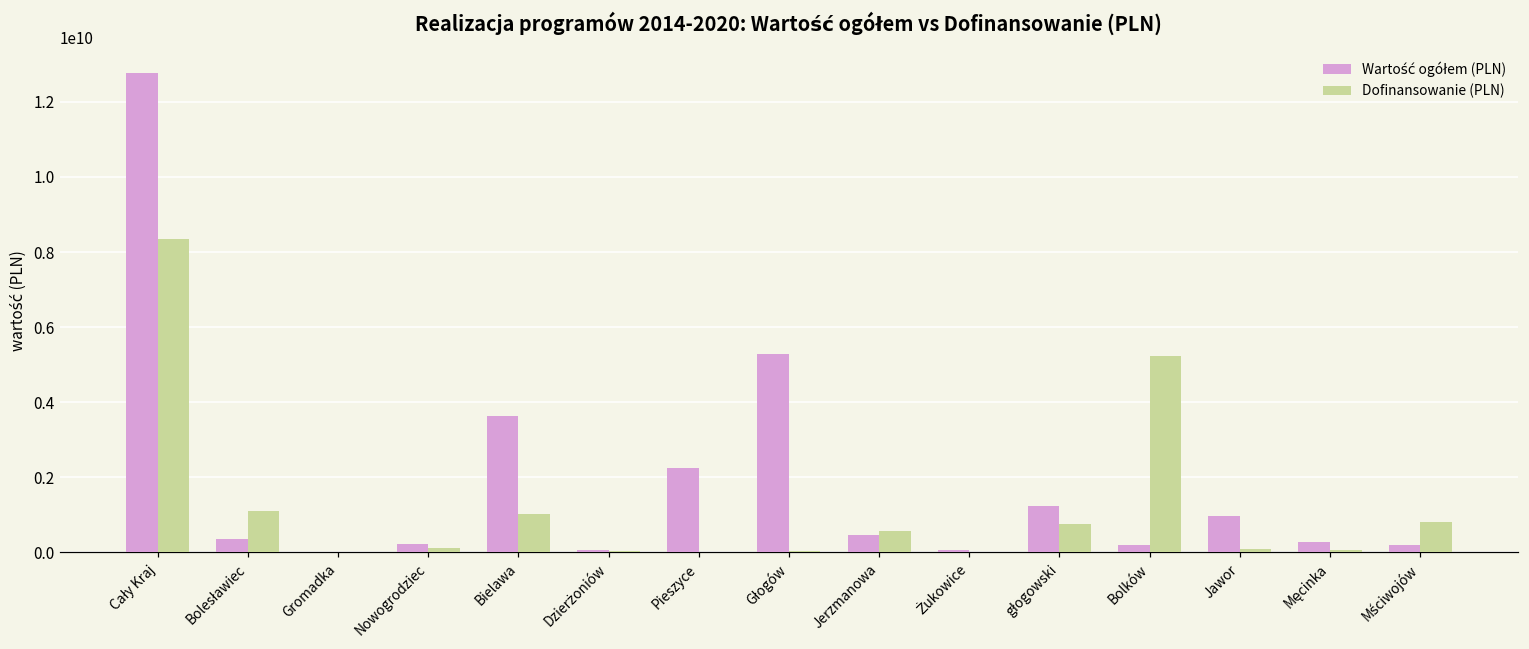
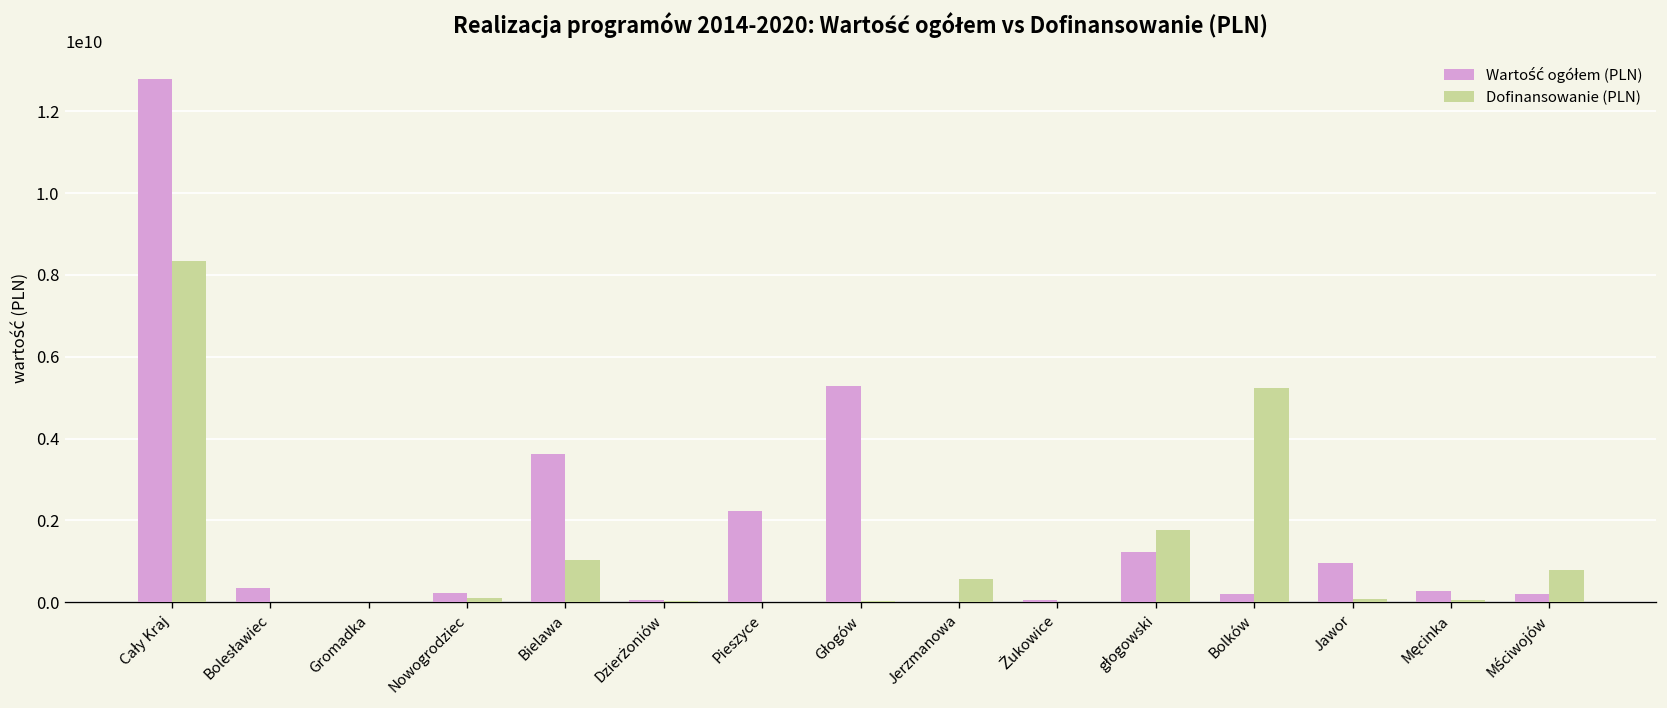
  {
    "Wartość ogółem (PLN)": {
      "Cały Kraj": 12800000000,
      "Bolesławiec": 300000000,
      "Nowogrodziec": 200000000,
      "Bielawa": 3600000000,
      "Pieszyce": 2200000000,
      "Głogów": 5300000000,
-     "Jerzmanowa": 500000000,
+     "Jerzmanowa": 0,
      "głogowski": 1200000000,
      "Bolków": 200000000,
      "Jawor": 1000000000,
      "Męcinka": 300000000,
      "Mściwojów": 200000000
    },
    "Dofinansowanie (PLN)": {
      "Cały Kraj": 8300000000,
-     "Bolesławiec": 1100000000,
+     "Bolesławiec": 0,
      "Nowogrodziec": 100000000,
      "Bielawa": 1000000000,
      "Jerzmanowa": 600000000,
-     "głogowski": 700000000,
+     "głogowski": 1800000000,
      "Bolków": 5200000000,
      "Jawor": 100000000,
      "Mściwojów": 800000000
    }
  }
